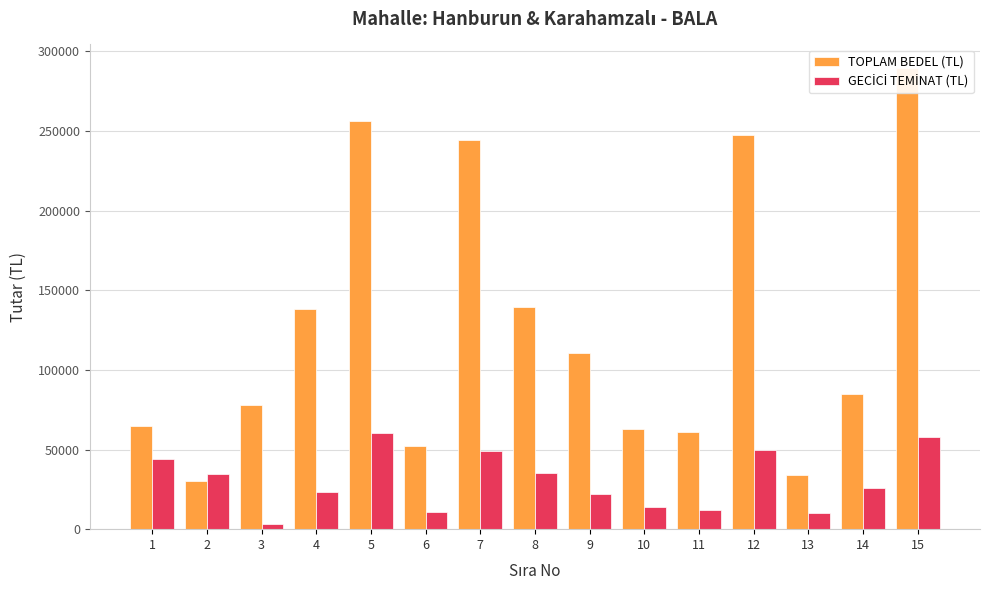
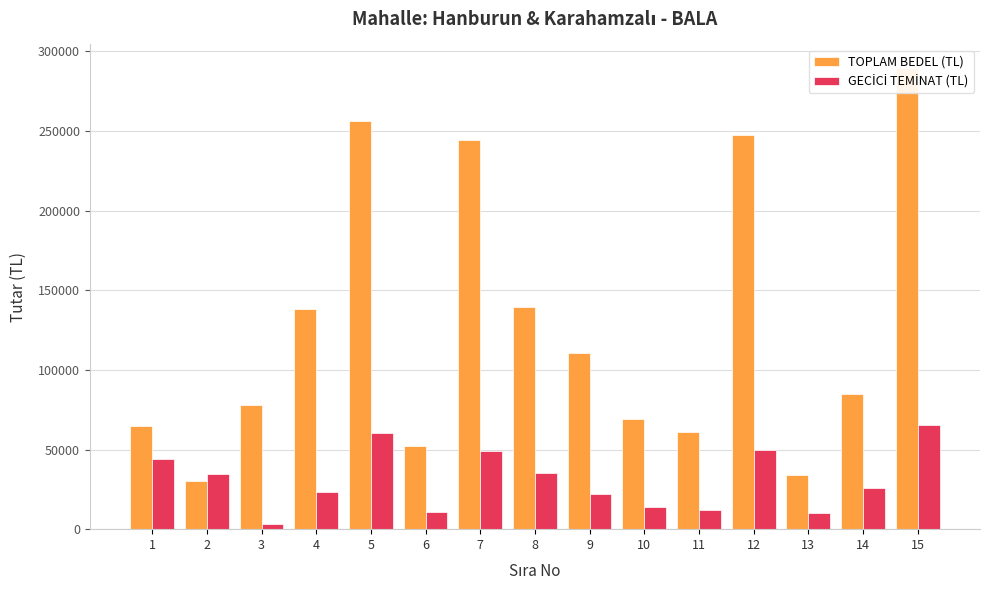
  {
    "TOPLAM BEDEL (TL)": {
      "1": 65000,
      "2": 30000,
      "3": 78000,
      "4": 138000,
      "5": 256000,
      "6": 52000,
      "7": 244000,
      "8": 140000,
      "9": 111000,
-     "10": 63000,
+     "10": 69000,
      "11": 61000,
      "12": 247000,
      "13": 34000,
      "14": 85000
    },
    "GECİCİ TEMİNAT (TL)": {
      "1": 44000,
      "2": 35000,
      "3": 3000,
      "4": 24000,
      "5": 60000,
      "6": 11000,
      "7": 49000,
      "8": 35000,
      "9": 22000,
      "10": 14000,
      "11": 12000,
      "12": 50000,
      "13": 10000,
      "14": 26000,
-     "15": 58000
+     "15": 65000
    }
  }
